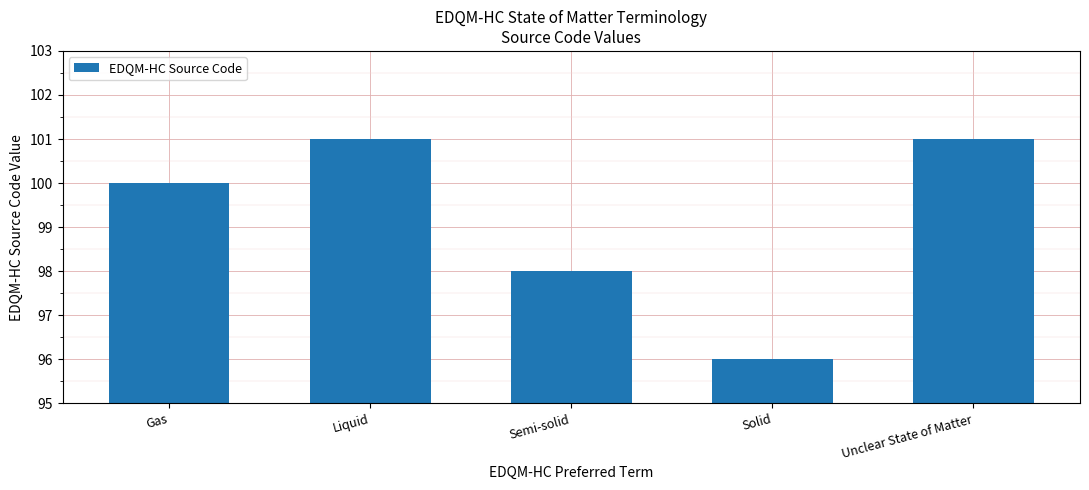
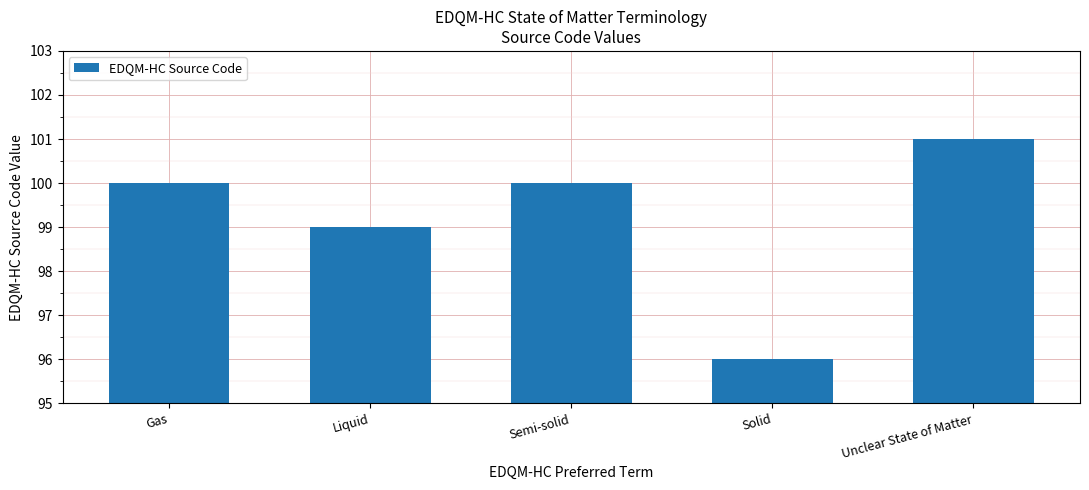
  {
    "Gas": 100,
-   "Liquid": 101,
-   "Semi-solid": 98,
+   "Liquid": 99,
+   "Semi-solid": 100,
    "Solid": 96,
    "Unclear State of Matter": 101
  }
